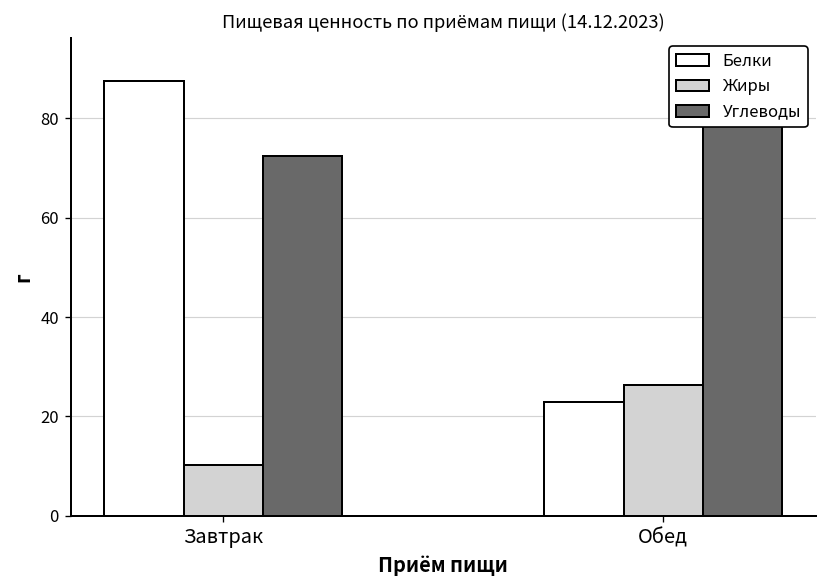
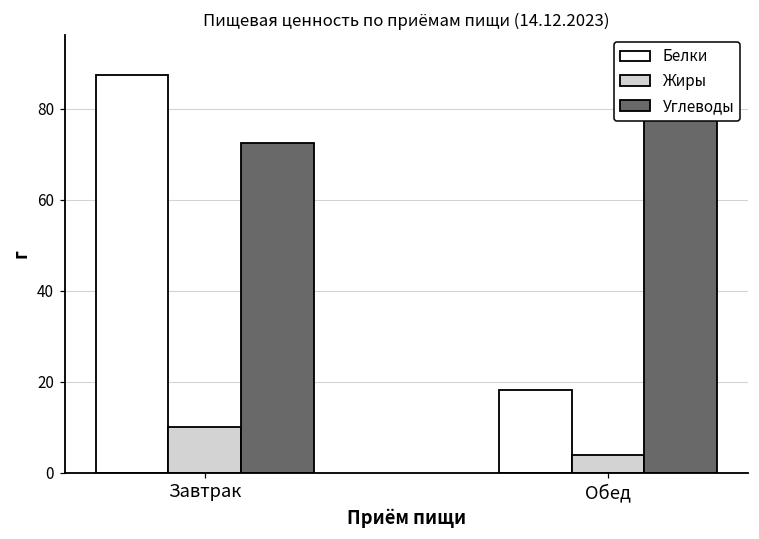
  {
    "Белки": {
      "Завтрак": 87,
-     "Обед": 23
+     "Обед": 18
    },
    "Жиры": {
      "Завтрак": 10,
-     "Обед": 26
+     "Обед": 4
    },
    "Углеводы": {
      "Завтрак": 73
    }
  }
